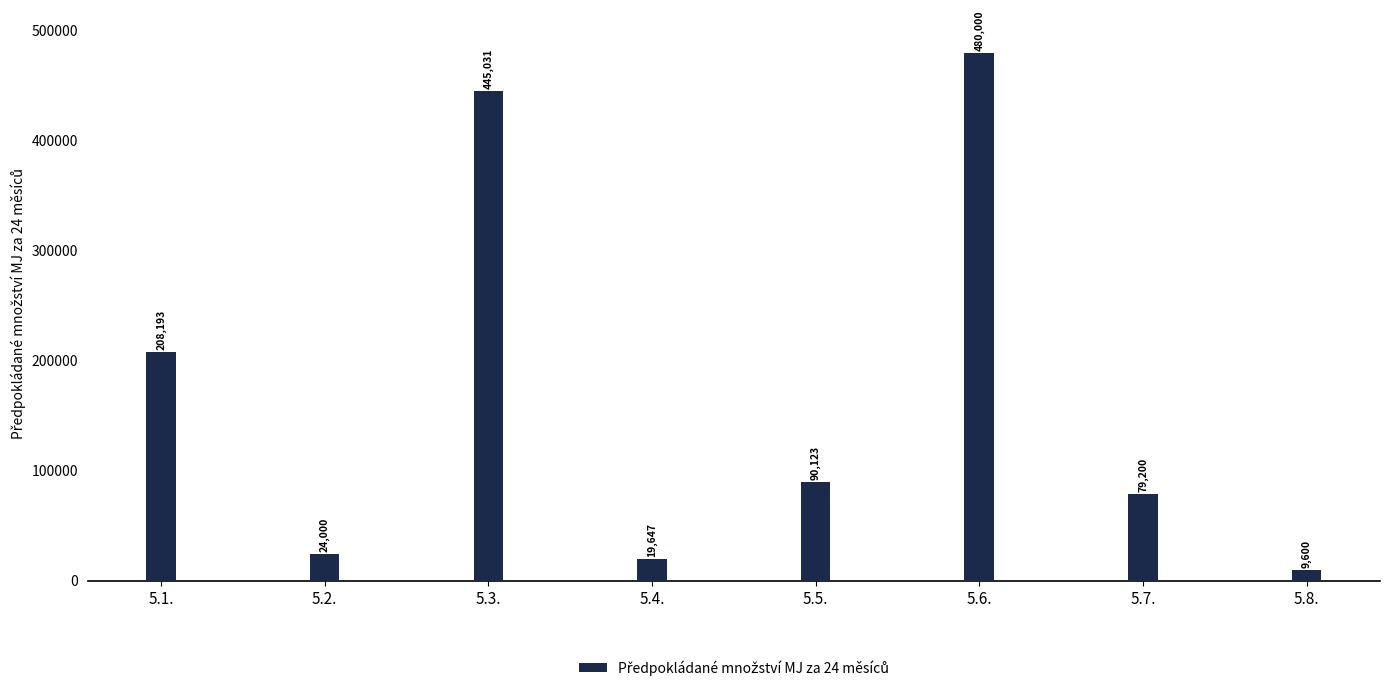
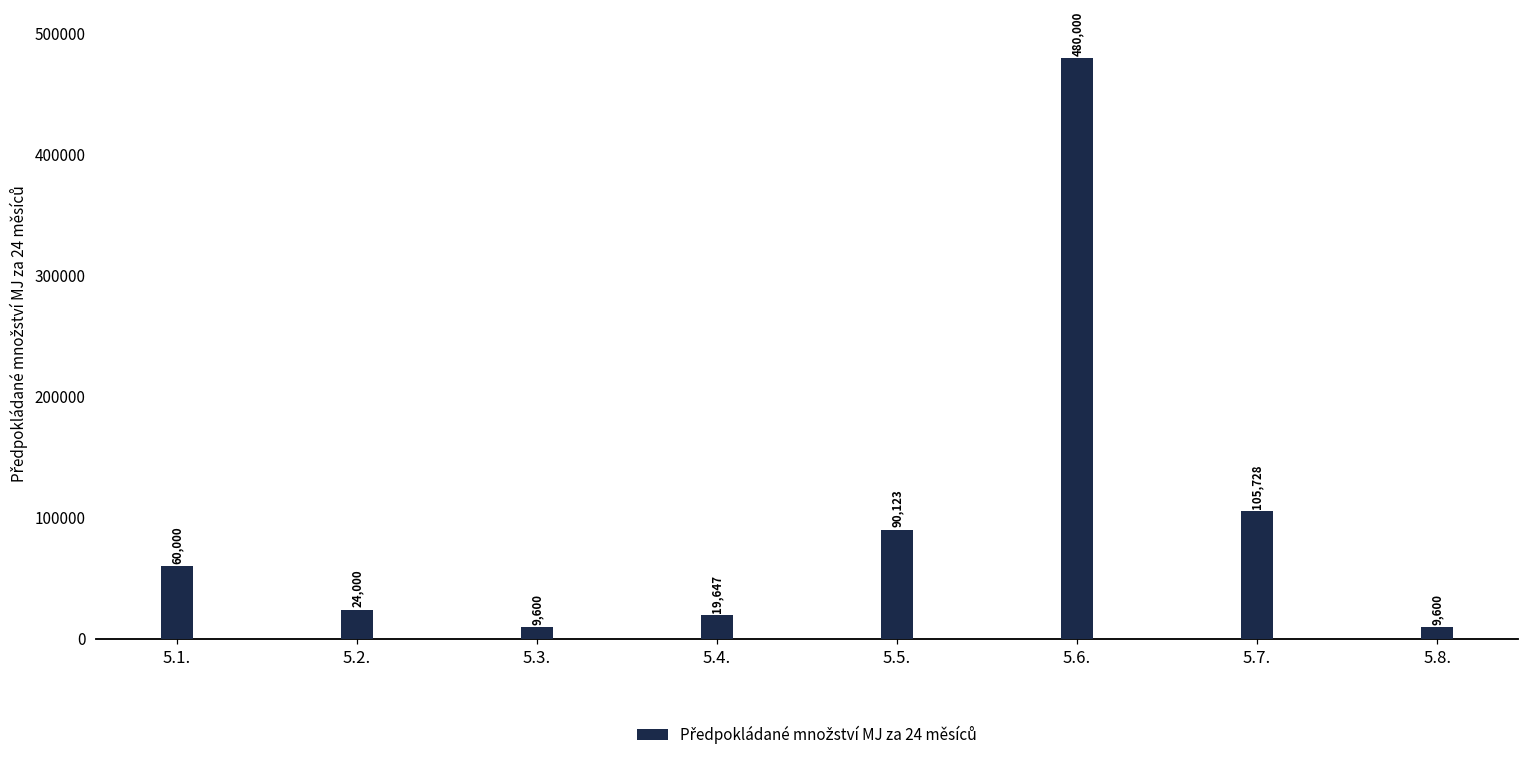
  {
-   "5.1.": "208,193",
+   "5.1.": "60,000",
    "5.2.": "24,000",
-   "5.3.": "445,031",
+   "5.3.": "9,600",
    "5.4.": "19,647",
    "5.5.": "90,123",
    "5.6.": "480,000",
-   "5.7.": "79,200",
+   "5.7.": "105,728",
    "5.8.": "9,600"
  }
